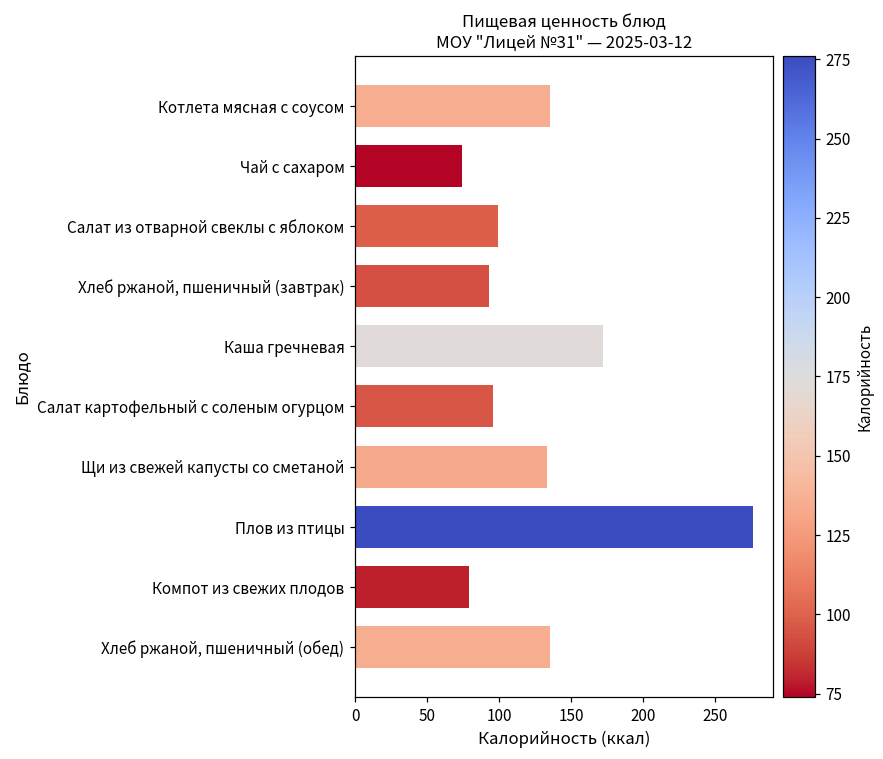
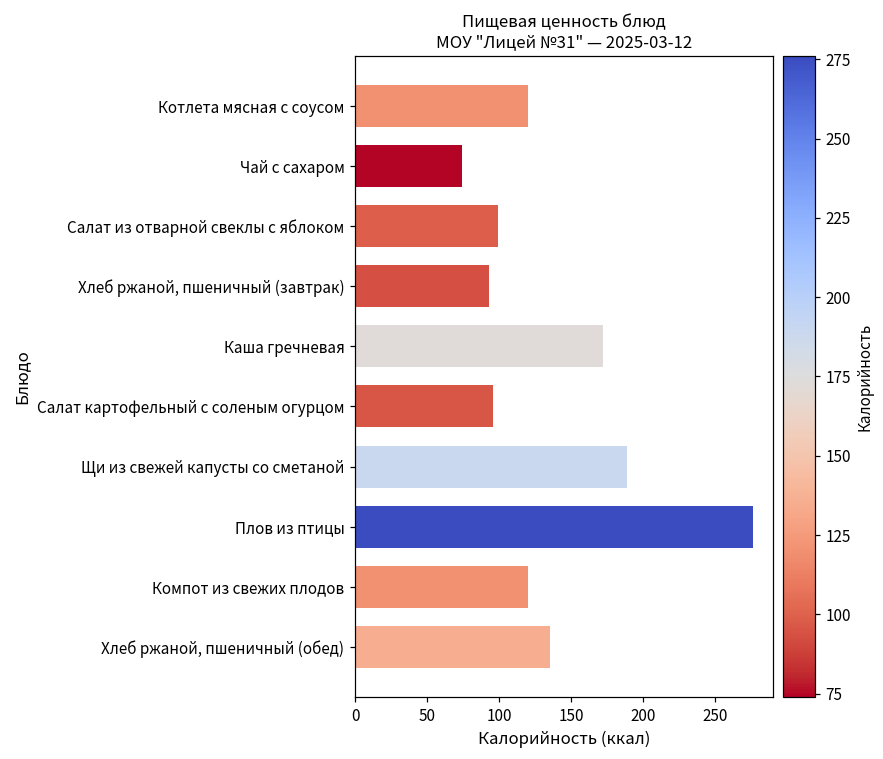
  {
-   "Котлета мясная с соусом": 135,
+   "Котлета мясная с соусом": 120,
    "Чай с сахаром": 74,
    "Салат из отварной свеклы с яблоком": 99,
    "Хлеб ржаной, пшеничный (завтрак)": 93,
    "Каша гречневая": 172,
    "Салат картофельный с соленым огурцом": 96,
-   "Щи из свежей капусты со сметаной": 133,
+   "Щи из свежей капусты со сметаной": 189,
    "Плов из птицы": 276,
-   "Компот из свежих плодов": 79,
+   "Компот из свежих плодов": 120,
    "Хлеб ржаной, пшеничный (обед)": 135
  }
